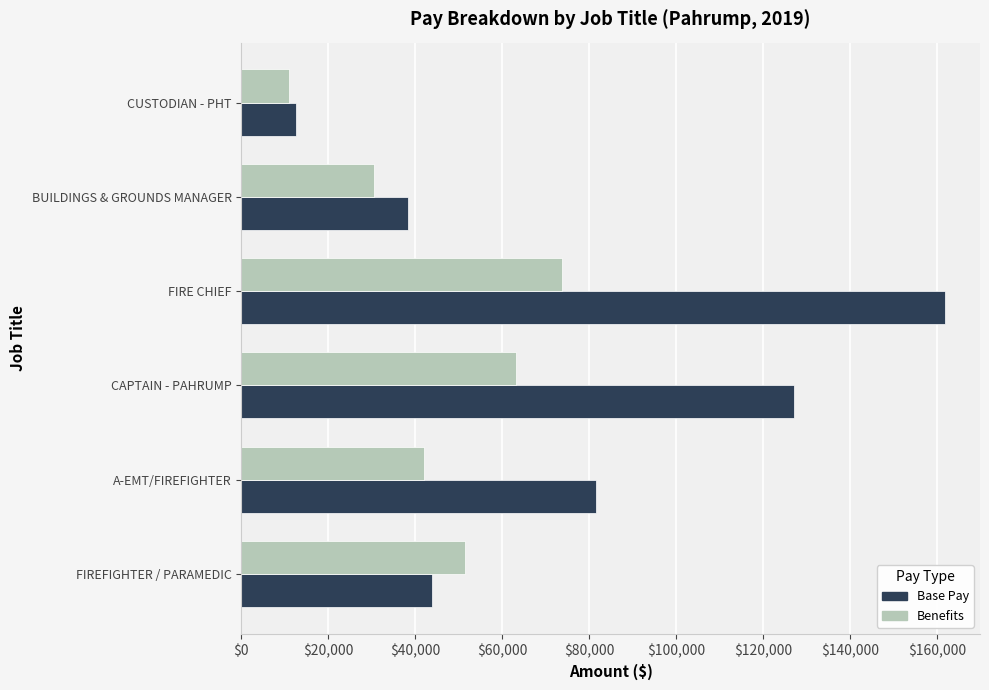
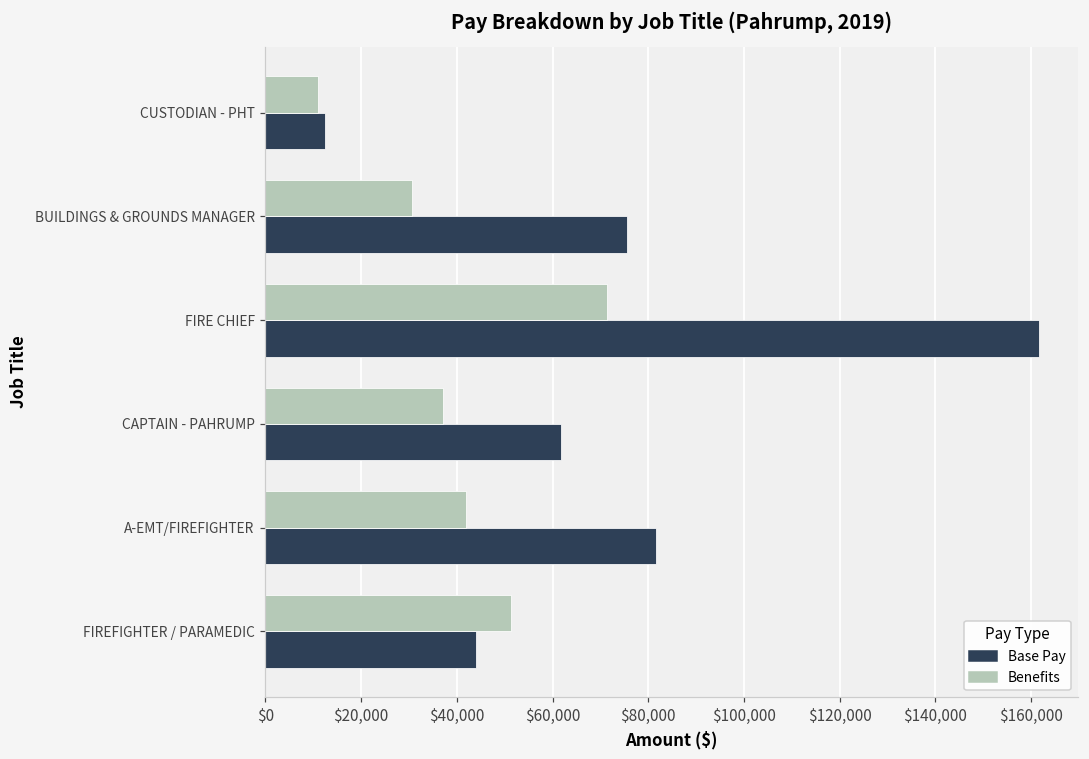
  {
    "Base Pay": {
      "CUSTODIAN - PHT": "$13,000",
-     "BUILDINGS & GROUNDS MANAGER": "$38,000",
+     "BUILDINGS & GROUNDS MANAGER": "$75,000",
      "FIRE CHIEF": "$162,000",
-     "CAPTAIN - PAHRUMP": "$127,000",
+     "CAPTAIN - PAHRUMP": "$62,000",
      "A-EMT/FIREFIGHTER": "$82,000",
      "FIREFIGHTER / PARAMEDIC": "$44,000"
    },
    "Benefits": {
      "CUSTODIAN - PHT": "$11,000",
      "BUILDINGS & GROUNDS MANAGER": "$31,000",
-     "FIRE CHIEF": "$74,000",
-     "CAPTAIN - PAHRUMP": "$63,000",
+     "FIRE CHIEF": "$71,000",
+     "CAPTAIN - PAHRUMP": "$37,000",
      "A-EMT/FIREFIGHTER": "$42,000",
      "FIREFIGHTER / PARAMEDIC": "$51,000"
    }
  }
